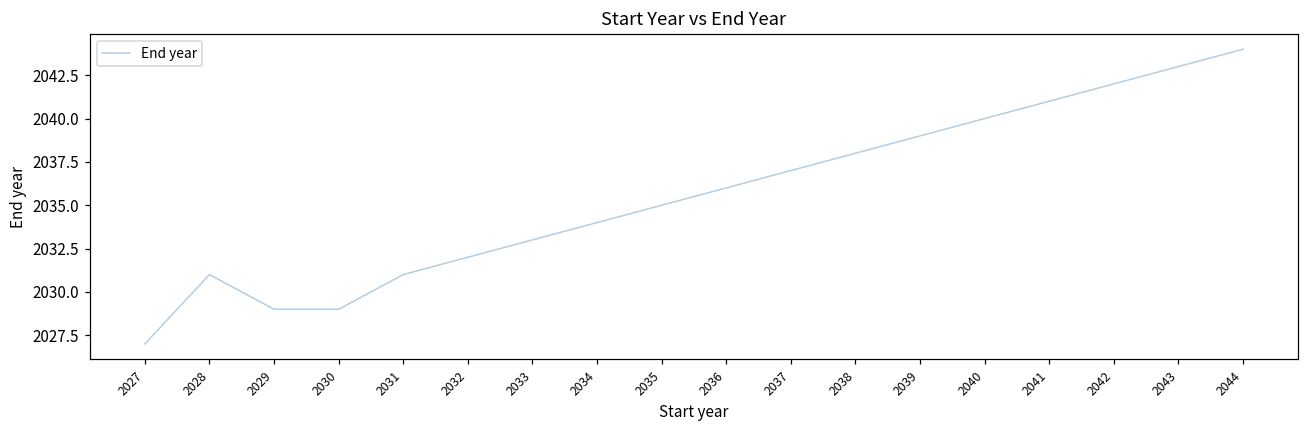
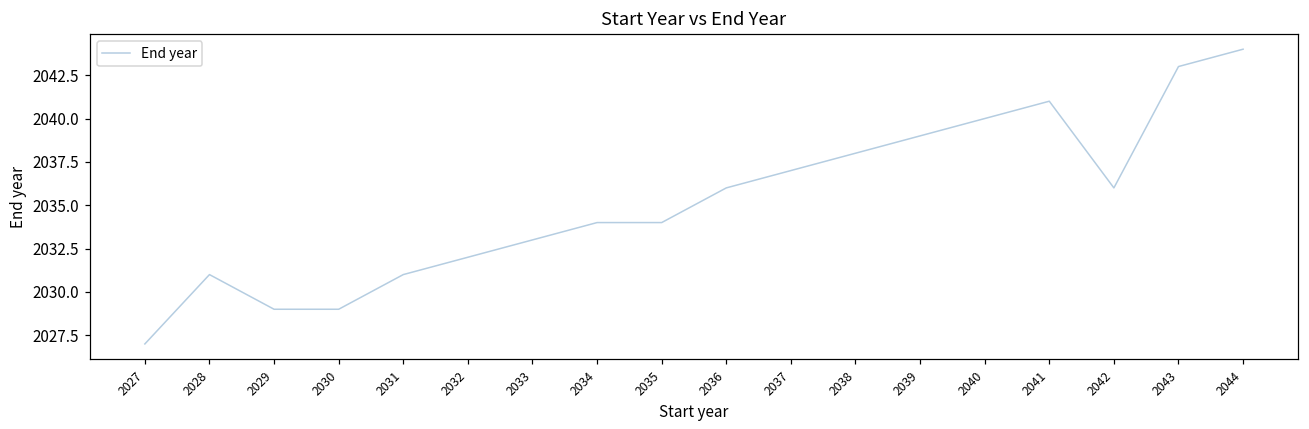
  {
    "2027": 2027,
    "2028": 2031,
    "2029": 2029,
    "2030": 2029,
    "2031": 2031,
    "2032": 2032,
    "2033": 2033,
    "2034": 2034,
-   "2035": 2035,
+   "2035": 2034,
    "2036": 2036,
    "2037": 2037,
    "2038": 2038,
    "2039": 2039,
    "2040": 2040,
    "2041": 2041,
-   "2042": 2042,
+   "2042": 2036,
    "2043": 2043,
    "2044": 2044
  }
